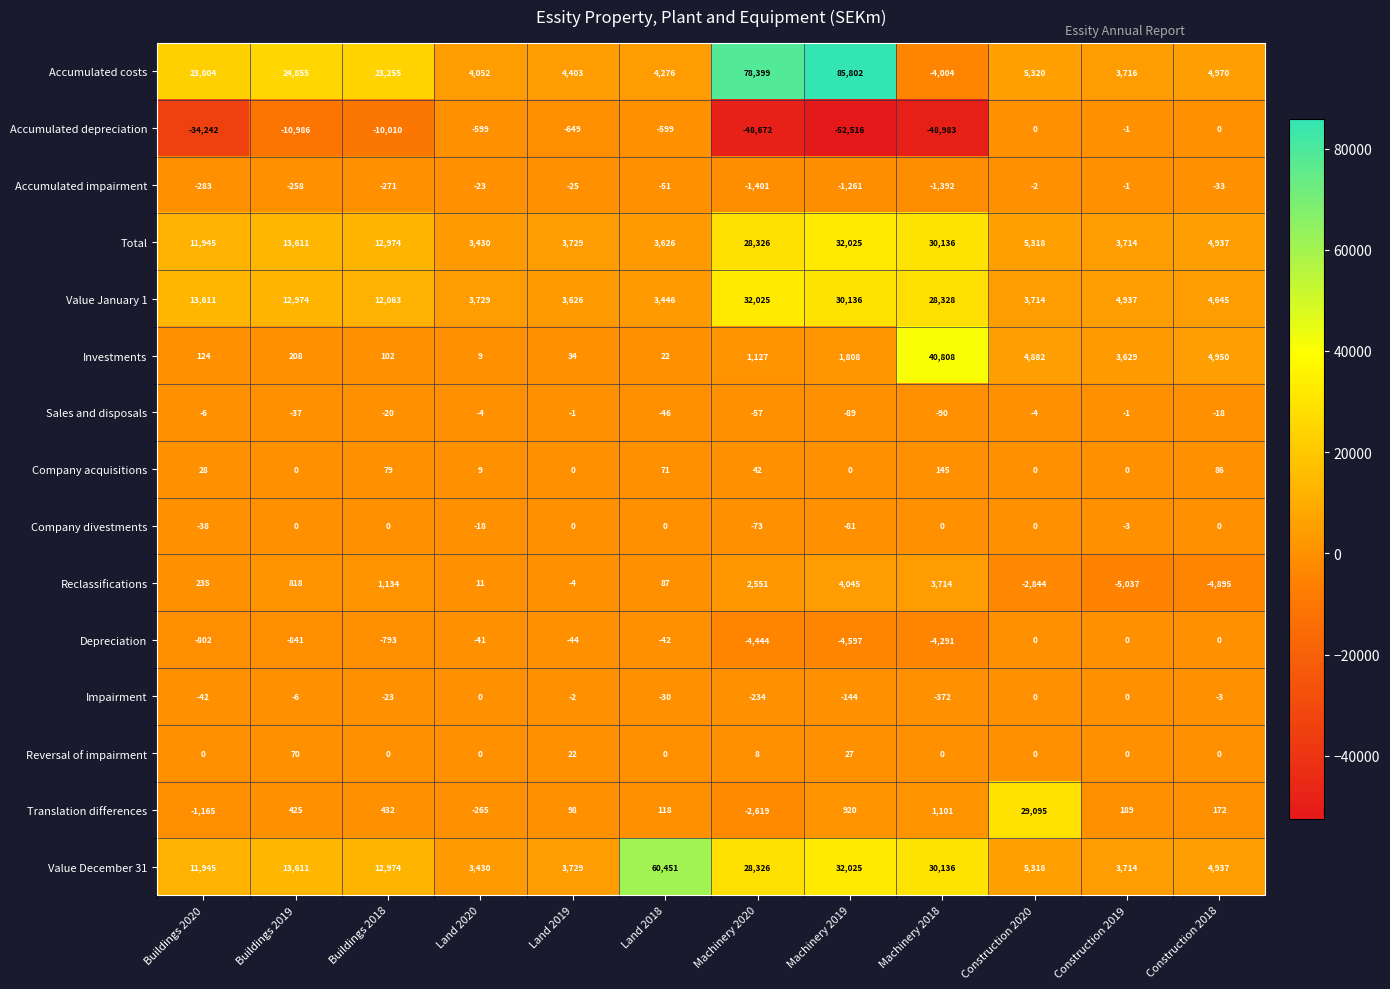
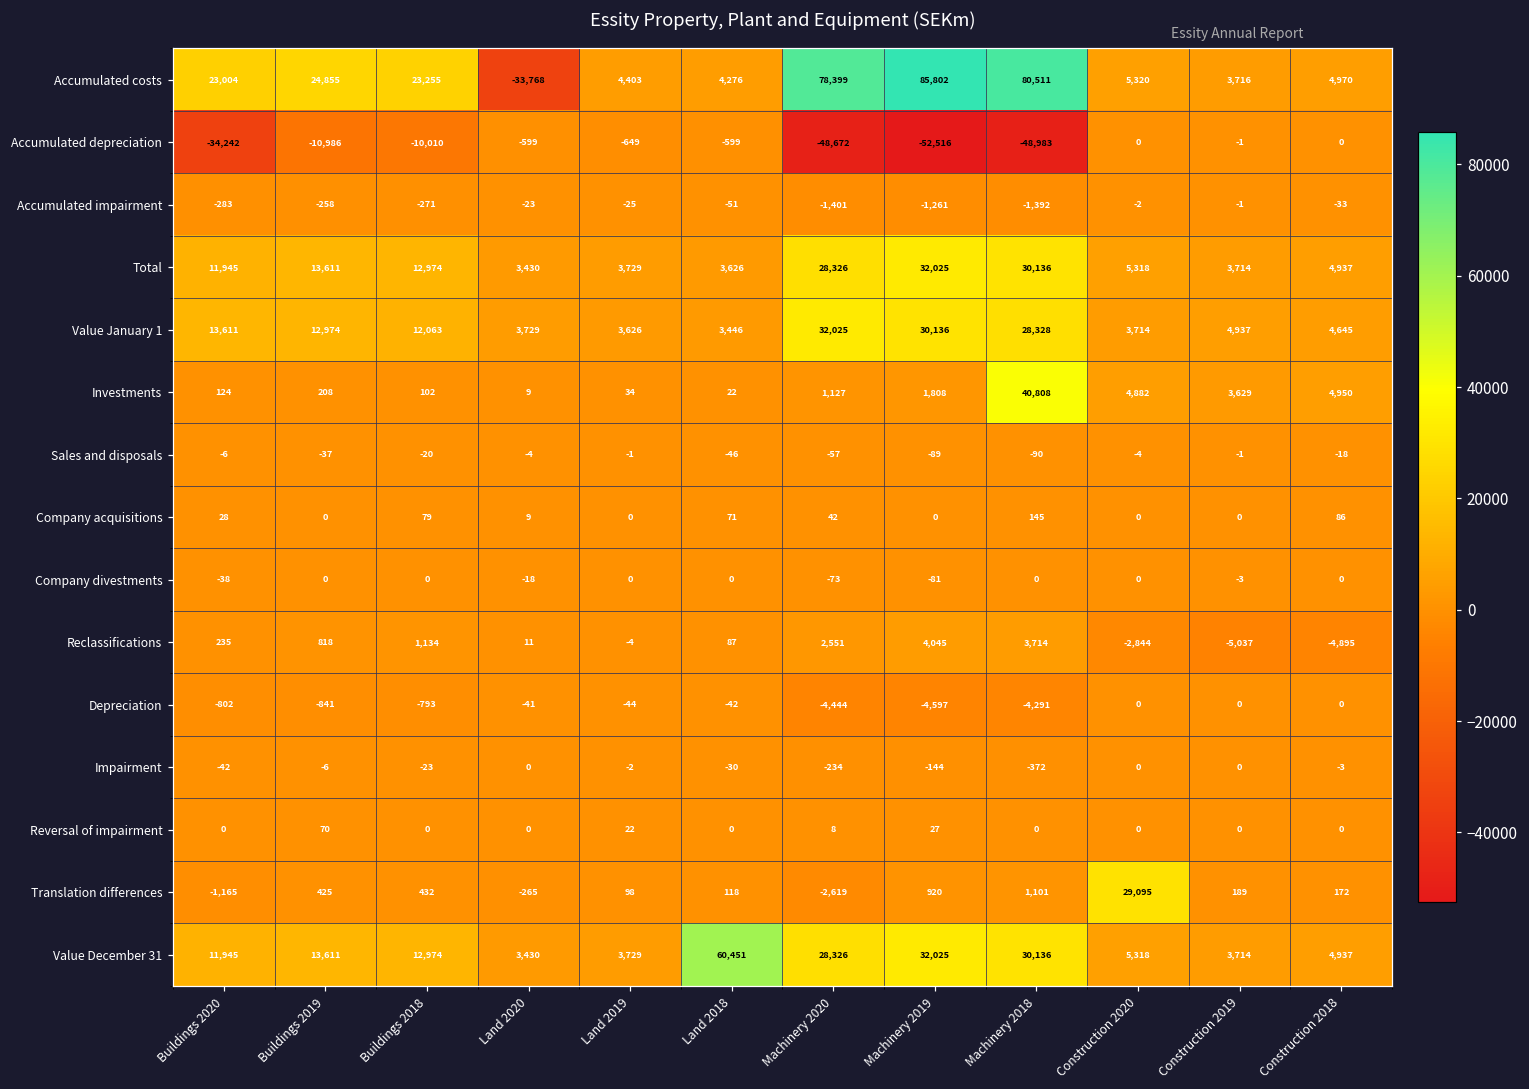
  {
    "Accumulated costs": {
      "Buildings 2020": "23,004",
      "Buildings 2019": "24,855",
      "Buildings 2018": "23,255",
-     "Land 2020": "4,052",
+     "Land 2020": "-33,768",
      "Land 2019": "4,403",
      "Land 2018": "4,276",
      "Machinery 2020": "78,399",
      "Machinery 2019": "85,802",
-     "Machinery 2018": "-4,004",
+     "Machinery 2018": "80,511",
      "Construction 2020": "5,320",
      "Construction 2019": "3,716",
      "Construction 2018": "4,970"
    },
    "Accumulated depreciation": {
      "Buildings 2020": "-34,242",
      "Buildings 2019": "-10,986",
      "Buildings 2018": "-10,010",
      "Land 2020": "-599",
      "Land 2019": "-649",
      "Land 2018": "-599",
      "Machinery 2020": "-48,672",
      "Machinery 2019": "-52,516",
      "Machinery 2018": "-48,983",
      "Construction 2020": "0",
      "Construction 2019": "-1",
      "Construction 2018": "0"
    },
    "Accumulated impairment": {
      "Buildings 2020": "-283",
      "Buildings 2019": "-258",
      "Buildings 2018": "-271",
      "Land 2020": "-23",
      "Land 2019": "-25",
      "Land 2018": "-51",
      "Machinery 2020": "-1,401",
      "Machinery 2019": "-1,261",
      "Machinery 2018": "-1,392",
      "Construction 2020": "-2",
      "Construction 2019": "-1",
      "Construction 2018": "-33"
    },
    "Total": {
      "Buildings 2020": "11,945",
      "Buildings 2019": "13,611",
      "Buildings 2018": "12,974",
      "Land 2020": "3,430",
      "Land 2019": "3,729",
      "Land 2018": "3,626",
      "Machinery 2020": "28,326",
      "Machinery 2019": "32,025",
      "Machinery 2018": "30,136",
      "Construction 2020": "5,318",
      "Construction 2019": "3,714",
      "Construction 2018": "4,937"
    },
    "Value January 1": {
      "Buildings 2020": "13,611",
      "Buildings 2019": "12,974",
      "Buildings 2018": "12,063",
      "Land 2020": "3,729",
      "Land 2019": "3,626",
      "Land 2018": "3,446",
      "Machinery 2020": "32,025",
      "Machinery 2019": "30,136",
      "Machinery 2018": "28,328",
      "Construction 2020": "3,714",
      "Construction 2019": "4,937",
      "Construction 2018": "4,645"
    },
    "Investments": {
      "Buildings 2020": "124",
      "Buildings 2019": "208",
      "Buildings 2018": "102",
      "Land 2020": "9",
      "Land 2019": "34",
      "Land 2018": "22",
      "Machinery 2020": "1,127",
      "Machinery 2019": "1,808",
      "Machinery 2018": "40,808",
      "Construction 2020": "4,882",
      "Construction 2019": "3,629",
      "Construction 2018": "4,950"
    },
    "Sales and disposals": {
      "Buildings 2020": "-6",
      "Buildings 2019": "-37",
      "Buildings 2018": "-20",
      "Land 2020": "-4",
      "Land 2019": "-1",
      "Land 2018": "-46",
      "Machinery 2020": "-57",
      "Machinery 2019": "-89",
      "Machinery 2018": "-90",
      "Construction 2020": "-4",
      "Construction 2019": "-1",
      "Construction 2018": "-18"
    },
    "Company acquisitions": {
      "Buildings 2020": "28",
      "Buildings 2019": "0",
      "Buildings 2018": "79",
      "Land 2020": "9",
      "Land 2019": "0",
      "Land 2018": "71",
      "Machinery 2020": "42",
      "Machinery 2019": "0",
      "Machinery 2018": "145",
      "Construction 2020": "0",
      "Construction 2019": "0",
      "Construction 2018": "86"
    },
    "Company divestments": {
      "Buildings 2020": "-38",
      "Buildings 2019": "0",
      "Buildings 2018": "0",
      "Land 2020": "-18",
      "Land 2019": "0",
      "Land 2018": "0",
      "Machinery 2020": "-73",
      "Machinery 2019": "-81",
      "Machinery 2018": "0",
      "Construction 2020": "0",
      "Construction 2019": "-3",
      "Construction 2018": "0"
    },
    "Reclassifications": {
      "Buildings 2020": "235",
      "Buildings 2019": "818",
      "Buildings 2018": "1,134",
      "Land 2020": "11",
      "Land 2019": "-4",
      "Land 2018": "87",
      "Machinery 2020": "2,551",
      "Machinery 2019": "4,045",
      "Machinery 2018": "3,714",
      "Construction 2020": "-2,844",
      "Construction 2019": "-5,037",
      "Construction 2018": "-4,895"
    },
    "Depreciation": {
      "Buildings 2020": "-802",
      "Buildings 2019": "-841",
      "Buildings 2018": "-793",
      "Land 2020": "-41",
      "Land 2019": "-44",
      "Land 2018": "-42",
      "Machinery 2020": "-4,444",
      "Machinery 2019": "-4,597",
      "Machinery 2018": "-4,291",
      "Construction 2020": "0",
      "Construction 2019": "0",
      "Construction 2018": "0"
    },
    "Impairment": {
      "Buildings 2020": "-42",
      "Buildings 2019": "-6",
      "Buildings 2018": "-23",
      "Land 2020": "0",
      "Land 2019": "-2",
      "Land 2018": "-30",
      "Machinery 2020": "-234",
      "Machinery 2019": "-144",
      "Machinery 2018": "-372",
      "Construction 2020": "0",
      "Construction 2019": "0",
      "Construction 2018": "-3"
    },
    "Reversal of impairment": {
      "Buildings 2020": "0",
      "Buildings 2019": "70",
      "Buildings 2018": "0",
      "Land 2020": "0",
      "Land 2019": "22",
      "Land 2018": "0",
      "Machinery 2020": "8",
      "Machinery 2019": "27",
      "Machinery 2018": "0",
      "Construction 2020": "0",
      "Construction 2019": "0",
      "Construction 2018": "0"
    },
    "Translation differences": {
      "Buildings 2020": "-1,165",
      "Buildings 2019": "425",
      "Buildings 2018": "432",
      "Land 2020": "-265",
      "Land 2019": "98",
      "Land 2018": "118",
      "Machinery 2020": "-2,619",
      "Machinery 2019": "920",
      "Machinery 2018": "1,101",
      "Construction 2020": "29,095",
      "Construction 2019": "189",
      "Construction 2018": "172"
    },
    "Value December 31": {
      "Buildings 2020": "11,945",
      "Buildings 2019": "13,611",
      "Buildings 2018": "12,974",
      "Land 2020": "3,430",
      "Land 2019": "3,729",
      "Land 2018": "60,451",
      "Machinery 2020": "28,326",
      "Machinery 2019": "32,025",
      "Machinery 2018": "30,136",
      "Construction 2020": "5,318",
      "Construction 2019": "3,714",
      "Construction 2018": "4,937"
    }
  }
